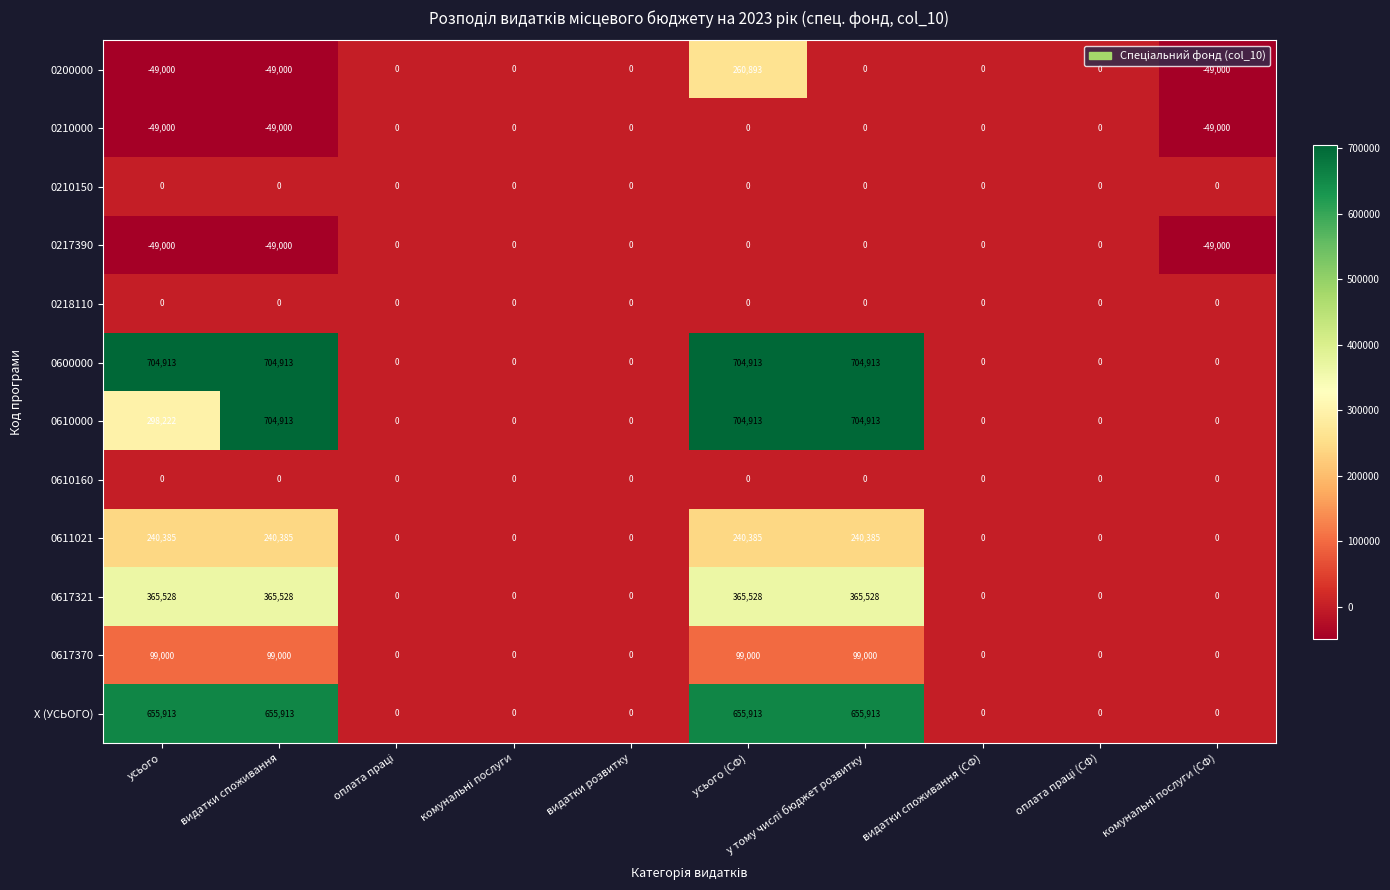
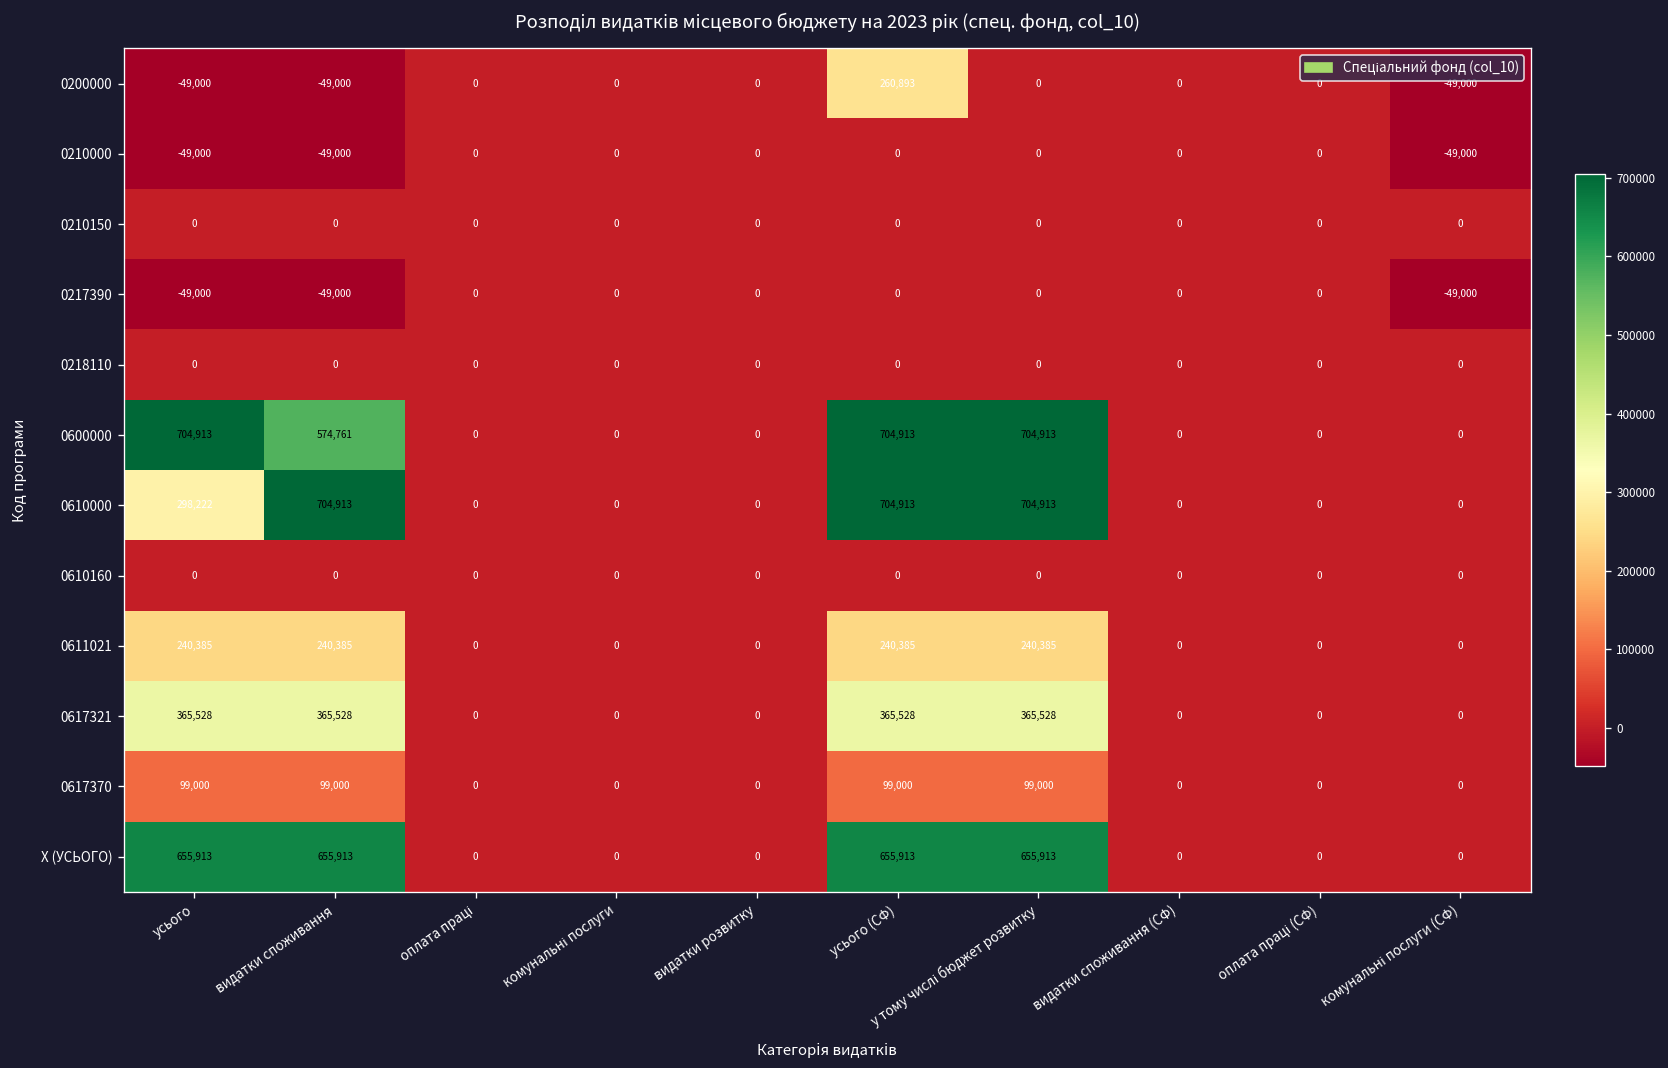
  {
    "0200000": {
      "усього": "-49,000",
      "видатки споживання": "-49,000",
      "оплата праці": "0",
      "комунальні послуги": "0",
      "видатки розвитку": "0",
      "усього (СФ)": "260,893",
      "у тому числі бюджет розвитку": "0",
      "видатки споживання (СФ)": "0"
    },
    "0210000": {
      "усього": "-49,000",
      "видатки споживання": "-49,000",
      "оплата праці": "0",
      "комунальні послуги": "0",
      "видатки розвитку": "0",
      "усього (СФ)": "0",
      "у тому числі бюджет розвитку": "0",
      "видатки споживання (СФ)": "0",
      "оплата праці (СФ)": "0",
      "комунальні послуги (СФ)": "-49,000"
    },
    "0210150": {
      "усього": "0",
      "видатки споживання": "0",
      "оплата праці": "0",
      "комунальні послуги": "0",
      "видатки розвитку": "0",
      "усього (СФ)": "0",
      "у тому числі бюджет розвитку": "0",
      "видатки споживання (СФ)": "0",
      "оплата праці (СФ)": "0",
      "комунальні послуги (СФ)": "0"
    },
    "0217390": {
      "усього": "-49,000",
      "видатки споживання": "-49,000",
      "оплата праці": "0",
      "комунальні послуги": "0",
      "видатки розвитку": "0",
      "усього (СФ)": "0",
      "у тому числі бюджет розвитку": "0",
      "видатки споживання (СФ)": "0",
      "оплата праці (СФ)": "0",
      "комунальні послуги (СФ)": "-49,000"
    },
    "0218110": {
      "усього": "0",
      "видатки споживання": "0",
      "оплата праці": "0",
      "комунальні послуги": "0",
      "видатки розвитку": "0",
      "усього (СФ)": "0",
      "у тому числі бюджет розвитку": "0",
      "видатки споживання (СФ)": "0",
      "оплата праці (СФ)": "0",
      "комунальні послуги (СФ)": "0"
    },
    "0600000": {
      "усього": "704,913",
-     "видатки споживання": "704,913",
+     "видатки споживання": "574,761",
      "оплата праці": "0",
      "комунальні послуги": "0",
      "видатки розвитку": "0",
      "усього (СФ)": "704,913",
      "у тому числі бюджет розвитку": "704,913",
      "видатки споживання (СФ)": "0",
      "оплата праці (СФ)": "0",
      "комунальні послуги (СФ)": "0"
    },
    "0610000": {
      "усього": "298,222",
      "видатки споживання": "704,913",
      "оплата праці": "0",
      "комунальні послуги": "0",
      "видатки розвитку": "0",
      "усього (СФ)": "704,913",
      "у тому числі бюджет розвитку": "704,913",
      "видатки споживання (СФ)": "0",
      "оплата праці (СФ)": "0",
      "комунальні послуги (СФ)": "0"
    },
    "0610160": {
      "усього": "0",
      "видатки споживання": "0",
      "оплата праці": "0",
      "комунальні послуги": "0",
      "видатки розвитку": "0",
      "усього (СФ)": "0",
      "у тому числі бюджет розвитку": "0",
      "видатки споживання (СФ)": "0",
      "оплата праці (СФ)": "0",
      "комунальні послуги (СФ)": "0"
    },
    "0611021": {
      "усього": "240,385",
      "видатки споживання": "240,385",
      "оплата праці": "0",
      "комунальні послуги": "0",
      "видатки розвитку": "0",
      "усього (СФ)": "240,385",
      "у тому числі бюджет розвитку": "240,385",
      "видатки споживання (СФ)": "0",
      "оплата праці (СФ)": "0",
      "комунальні послуги (СФ)": "0"
    },
    "0617321": {
      "усього": "365,528",
      "видатки споживання": "365,528",
      "оплата праці": "0",
      "комунальні послуги": "0",
      "видатки розвитку": "0",
      "усього (СФ)": "365,528",
      "у тому числі бюджет розвитку": "365,528",
      "видатки споживання (СФ)": "0",
      "оплата праці (СФ)": "0",
      "комунальні послуги (СФ)": "0"
    },
    "0617370": {
      "усього": "99,000",
      "видатки споживання": "99,000",
      "оплата праці": "0",
      "комунальні послуги": "0",
      "видатки розвитку": "0",
      "усього (СФ)": "99,000",
      "у тому числі бюджет розвитку": "99,000",
      "видатки споживання (СФ)": "0",
      "оплата праці (СФ)": "0",
      "комунальні послуги (СФ)": "0"
    },
    "X (УСЬОГО)": {
      "усього": "655,913",
      "видатки споживання": "655,913",
      "оплата праці": "0",
      "комунальні послуги": "0",
      "видатки розвитку": "0",
      "усього (СФ)": "655,913",
      "у тому числі бюджет розвитку": "655,913",
      "видатки споживання (СФ)": "0",
      "оплата праці (СФ)": "0",
      "комунальні послуги (СФ)": "0"
    }
  }
